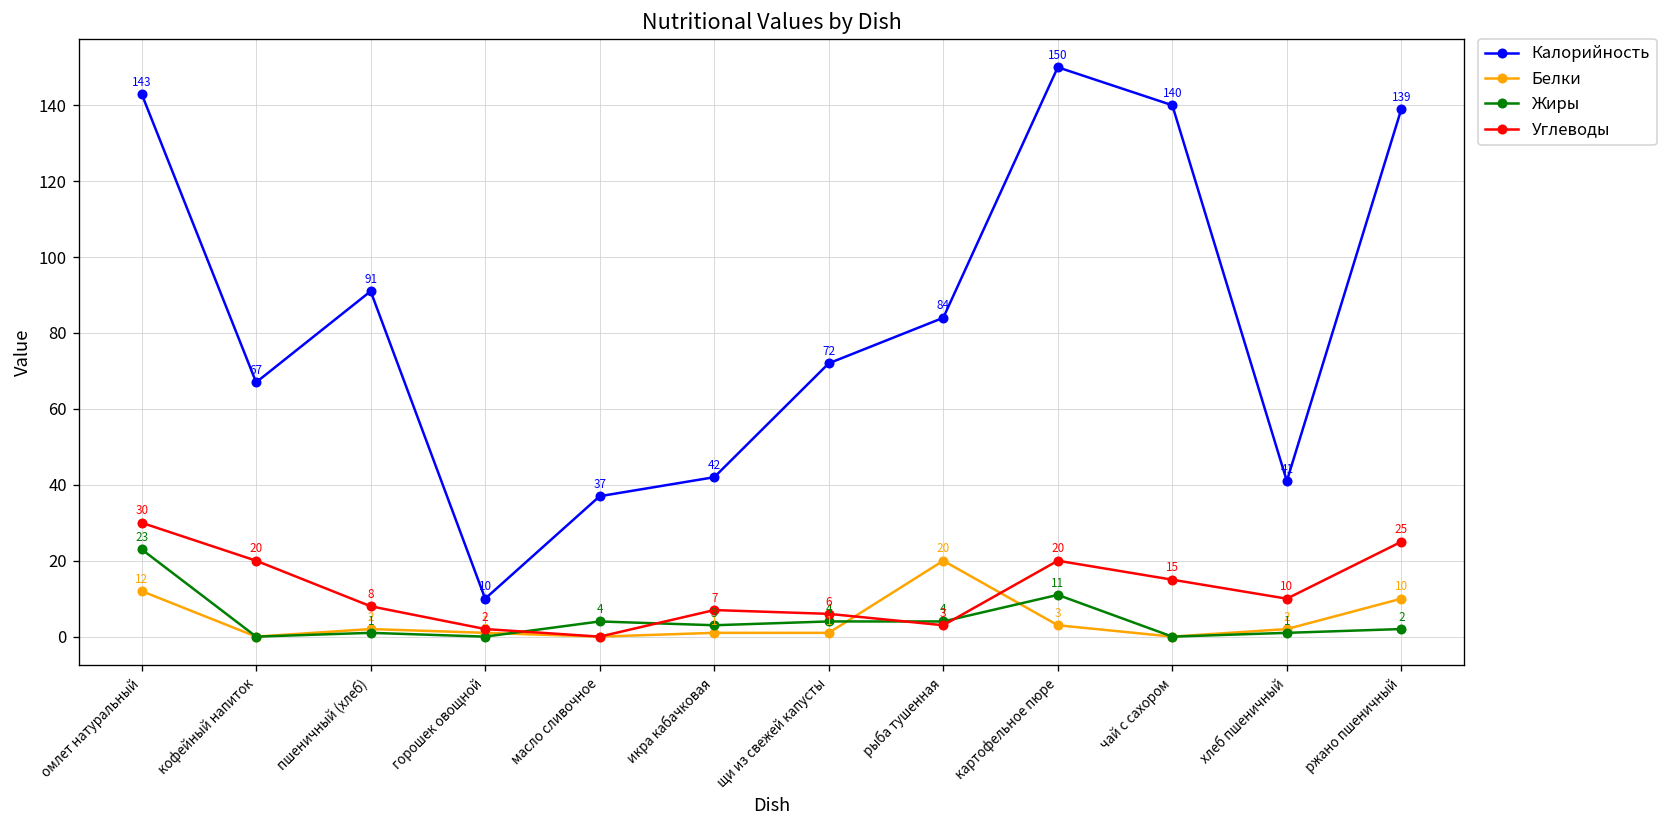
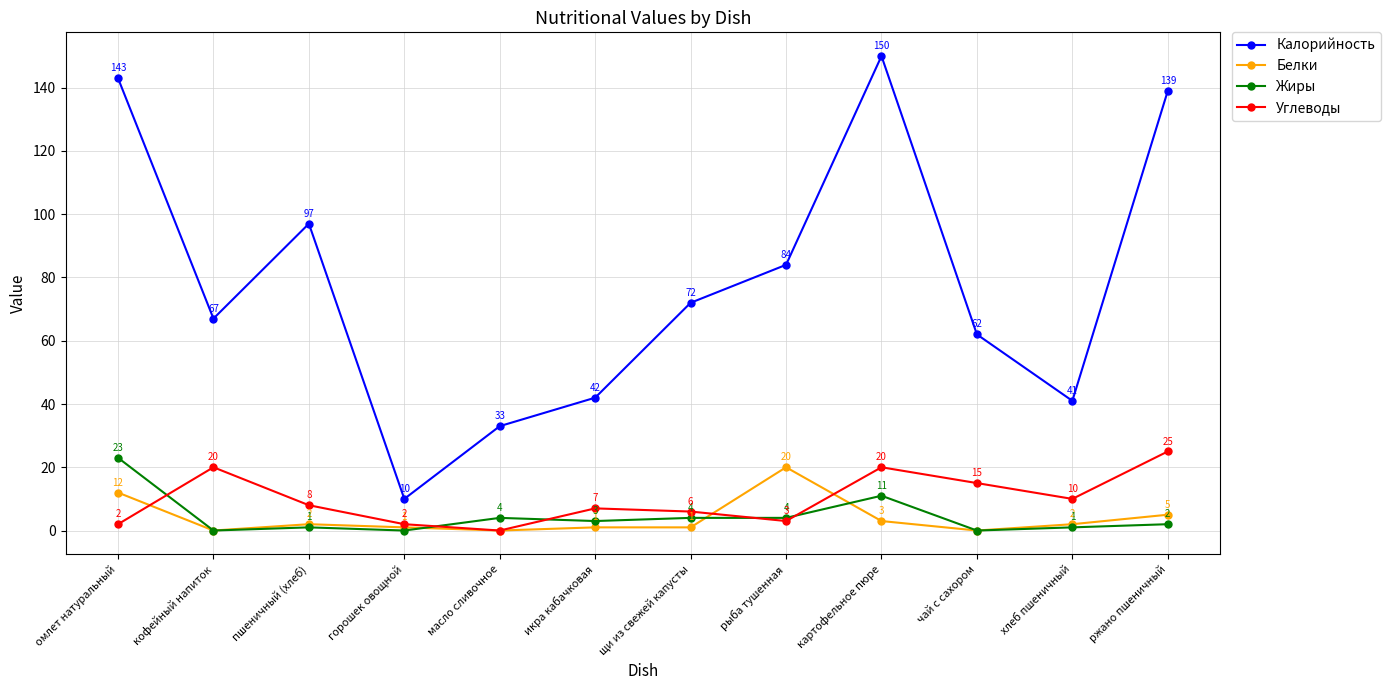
  {
    "Калорийность": {
      "омлет натуральный": 143,
      "кофейный напиток": 67,
-     "пшеничный (хлеб)": 91,
+     "пшеничный (хлеб)": 97,
      "горошек овощной": 10,
-     "масло сливочное": 37,
+     "масло сливочное": 33,
      "икра кабачковая": 42,
      "щи из свежей капусты": 72,
      "рыба тушенная": 84,
      "картофельное пюре": 150,
-     "чай с сахором": 140,
+     "чай с сахором": 62,
      "хлеб пшеничный": 41,
      "ржано пшеничный": 139
    },
    "Белки": {
      "омлет натуральный": 12,
      "рыба тушенная": 20,
      "картофельное пюре": 3,
-     "ржано пшеничный": 10
+     "ржано пшеничный": 5
    },
    "Жиры": {
      "омлет натуральный": 23,
      "масло сливочное": 4,
      "картофельное пюре": 11
    },
    "Углеводы": {
-     "омлет натуральный": 30,
+     "омлет натуральный": 2,
      "кофейный напиток": 20,
      "пшеничный (хлеб)": 8,
      "икра кабачковая": 7,
      "картофельное пюре": 20,
      "чай с сахором": 15,
      "хлеб пшеничный": 10,
      "ржано пшеничный": 25
    }
  }
